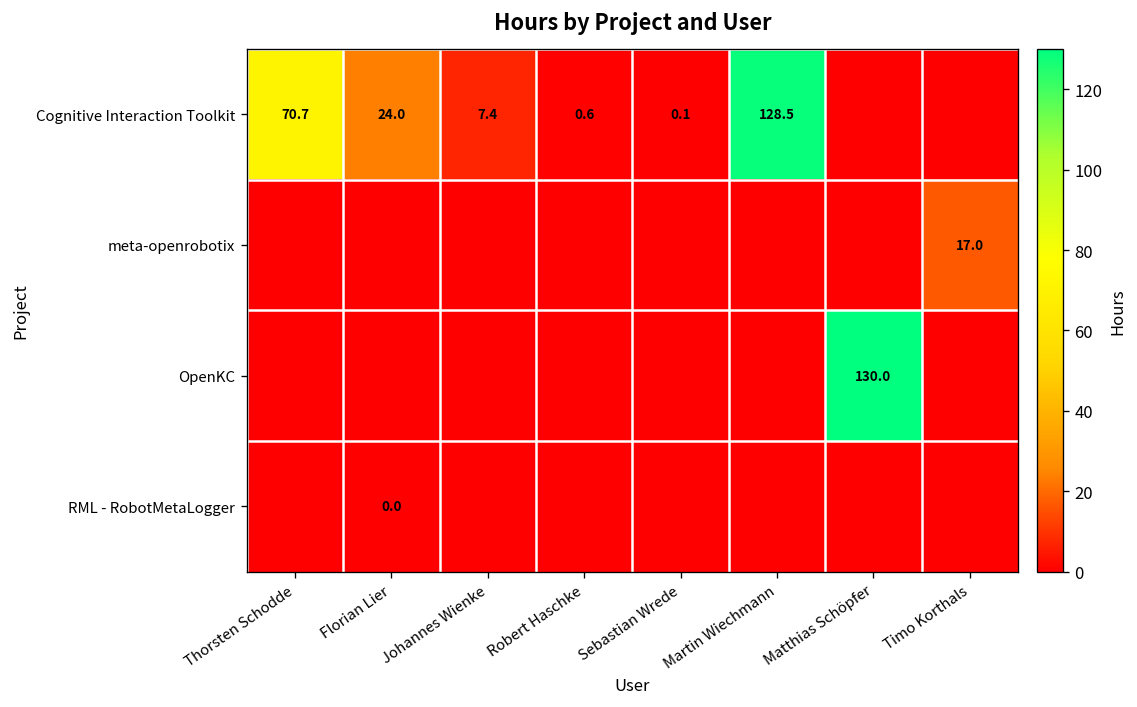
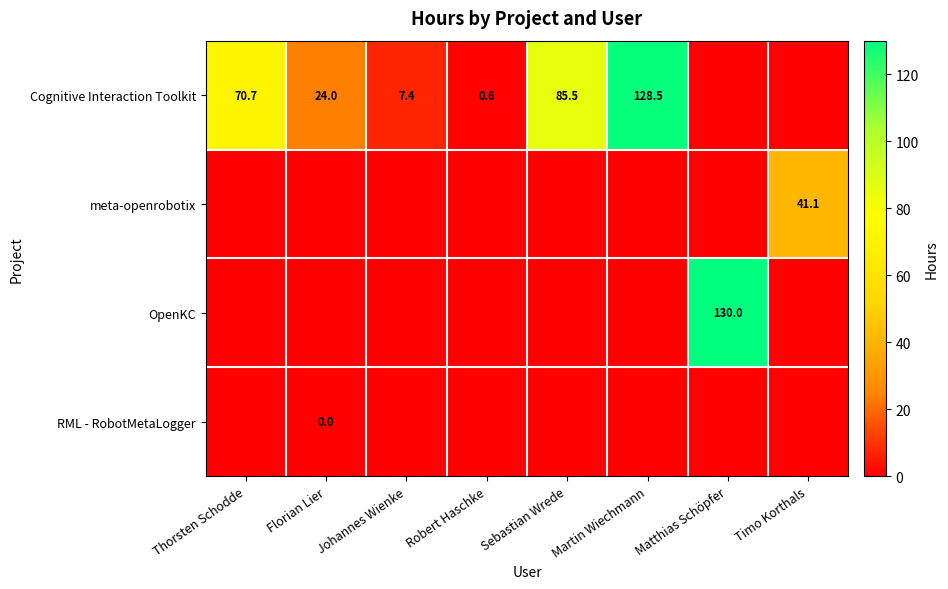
  {
    "Cognitive Interaction Toolkit": {
      "Thorsten Schodde": 70.7,
      "Florian Lier": 24.0,
      "Johannes Wienke": 7.4,
      "Robert Haschke": 0.6,
-     "Sebastian Wrede": 0.1,
+     "Sebastian Wrede": 85.5,
      "Martin Wiechmann": 128.5
    },
    "meta-openrobotix": {
-     "Timo Korthals": 17.0
+     "Timo Korthals": 41.1
    },
    "OpenKC": {
      "Matthias Schöpfer": 130.0
    },
    "RML - RobotMetaLogger": {
      "Florian Lier": 0.0
    }
  }
